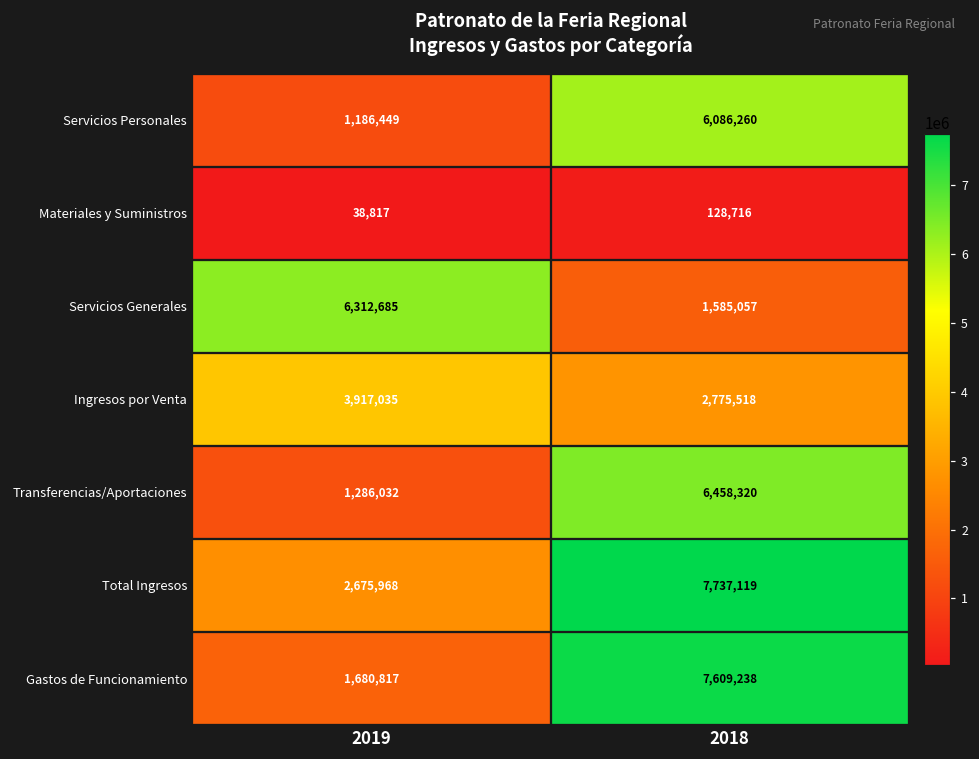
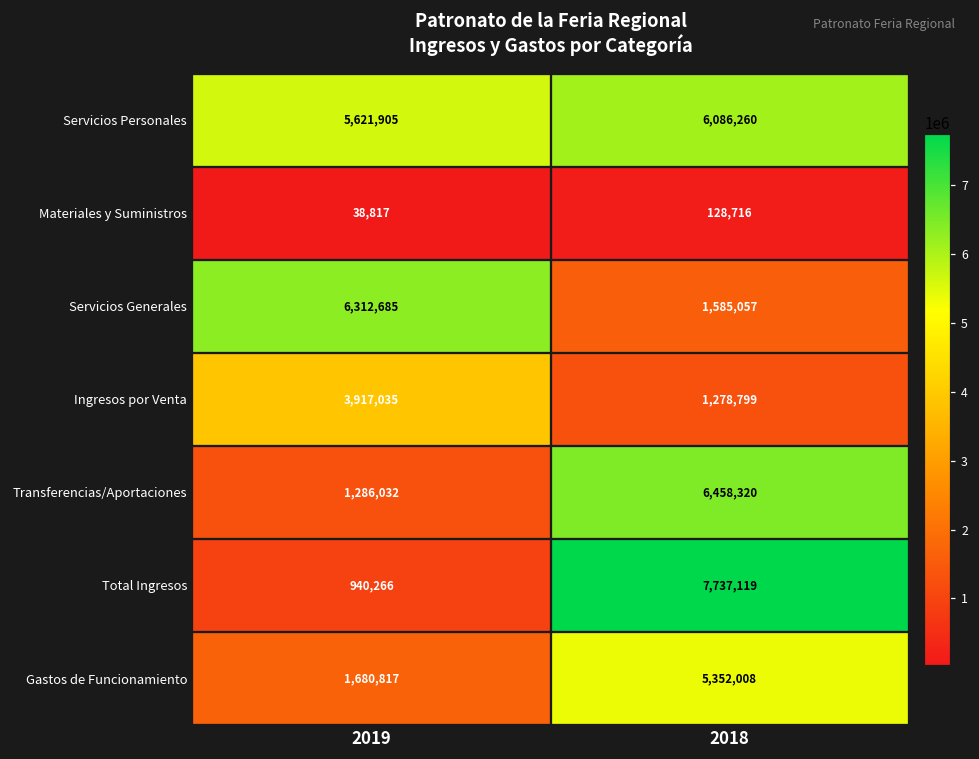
  {
    "Servicios Personales": {
-     "2019": "1,186,449",
+     "2019": "5,621,905",
      "2018": "6,086,260"
    },
    "Materiales y Suministros": {
      "2019": "38,817",
      "2018": "128,716"
    },
    "Servicios Generales": {
      "2019": "6,312,685",
      "2018": "1,585,057"
    },
    "Ingresos por Venta": {
      "2019": "3,917,035",
-     "2018": "2,775,518"
+     "2018": "1,278,799"
    },
    "Transferencias/Aportaciones": {
      "2019": "1,286,032",
      "2018": "6,458,320"
    },
    "Total Ingresos": {
-     "2019": "2,675,968",
+     "2019": "940,266",
      "2018": "7,737,119"
    },
    "Gastos de Funcionamiento": {
      "2019": "1,680,817",
-     "2018": "7,609,238"
+     "2018": "5,352,008"
    }
  }
